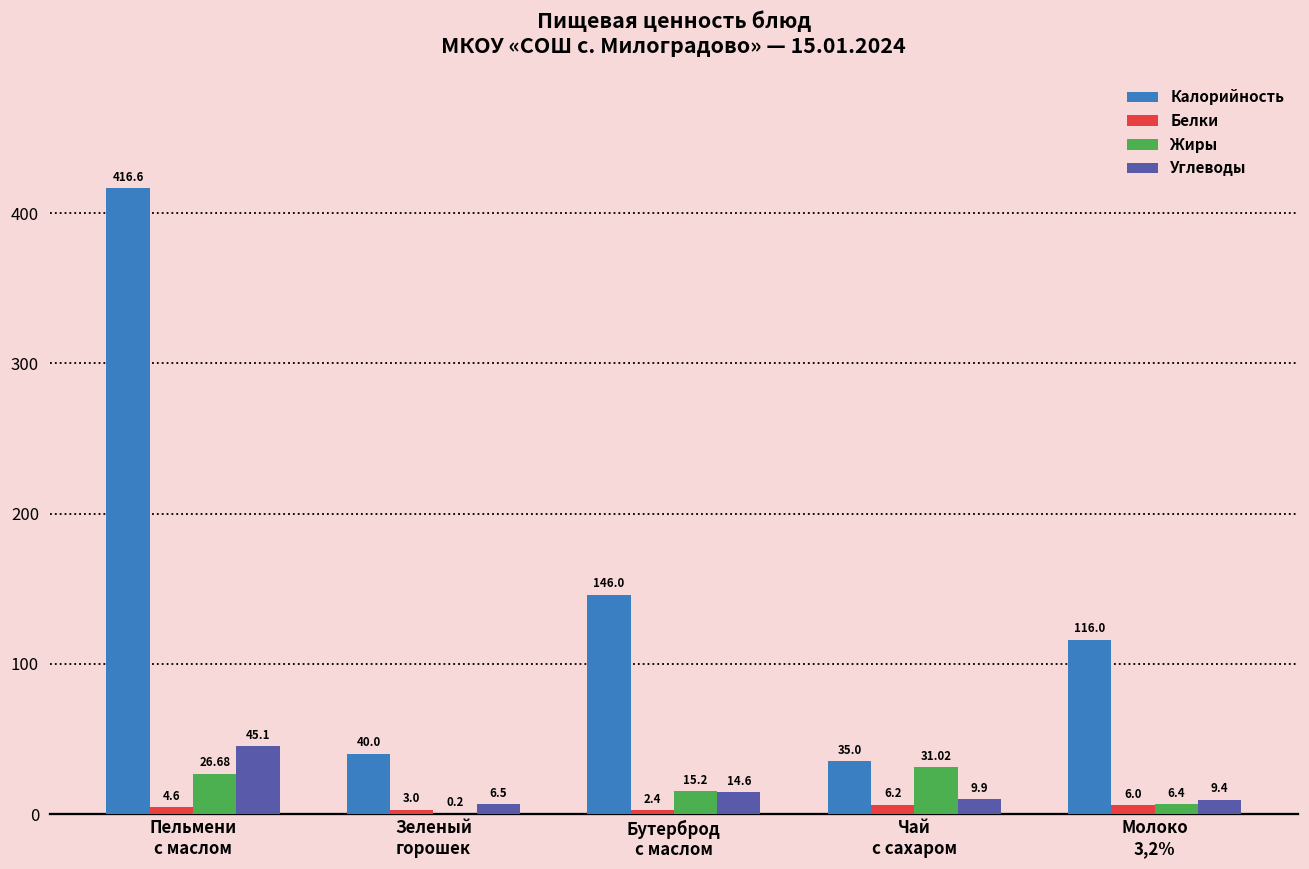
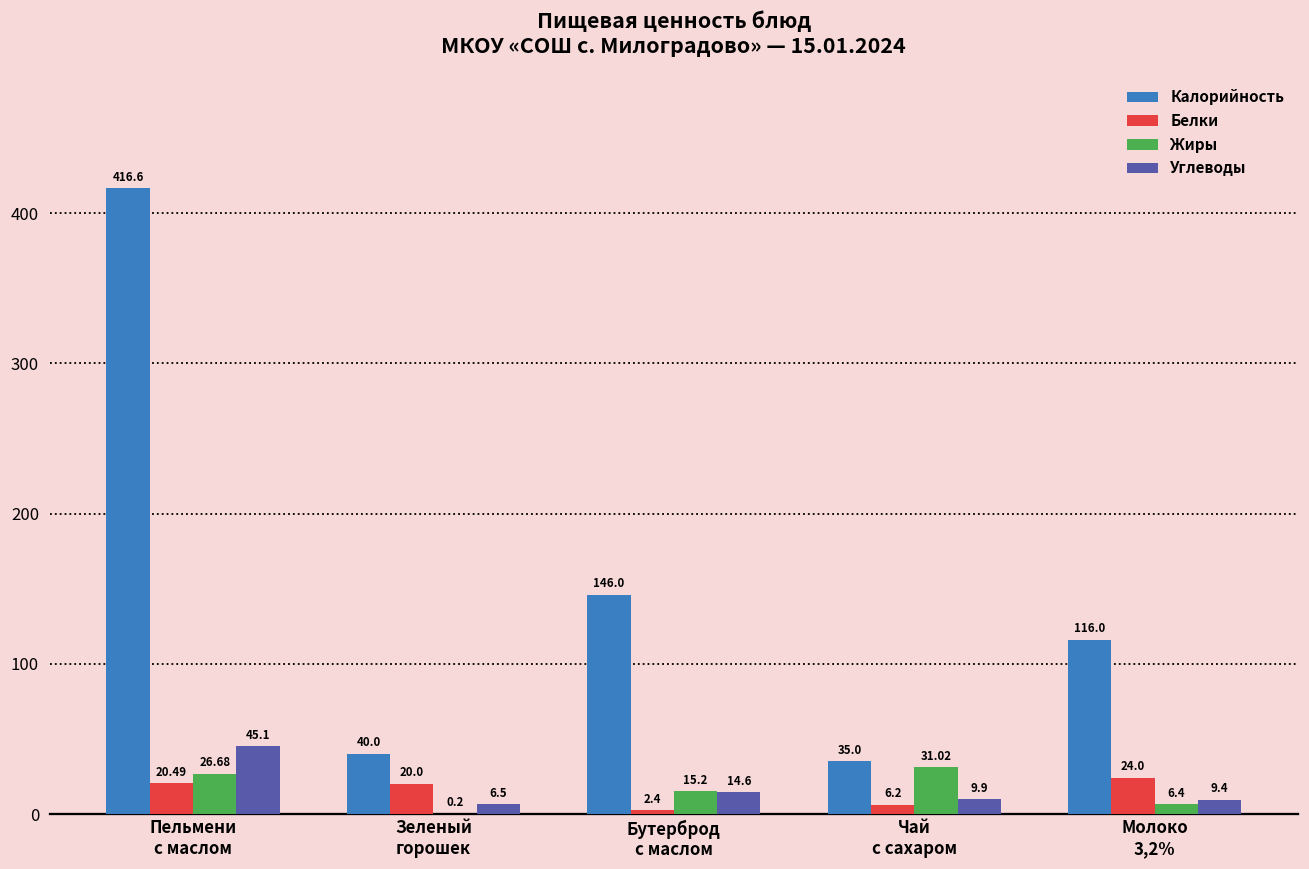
  {
    "Белки": {
-     "Пельмени с маслом": 4.6,
-     "Зеленый горошек": 3.0,
+     "Пельмени с маслом": 20.49,
+     "Зеленый горошек": 20.0,
      "Бутерброд с маслом": 2.4,
      "Чай с сахаром": 6.2,
-     "Молоко 3,2%": 6.0
+     "Молоко 3,2%": 24.0
    },
    "Жиры": {
      "Пельмени с маслом": 26.68,
      "Зеленый горошек": 0.2,
      "Бутерброд с маслом": 15.2,
      "Чай с сахаром": 31.02,
      "Молоко 3,2%": 6.4
    }
  }
